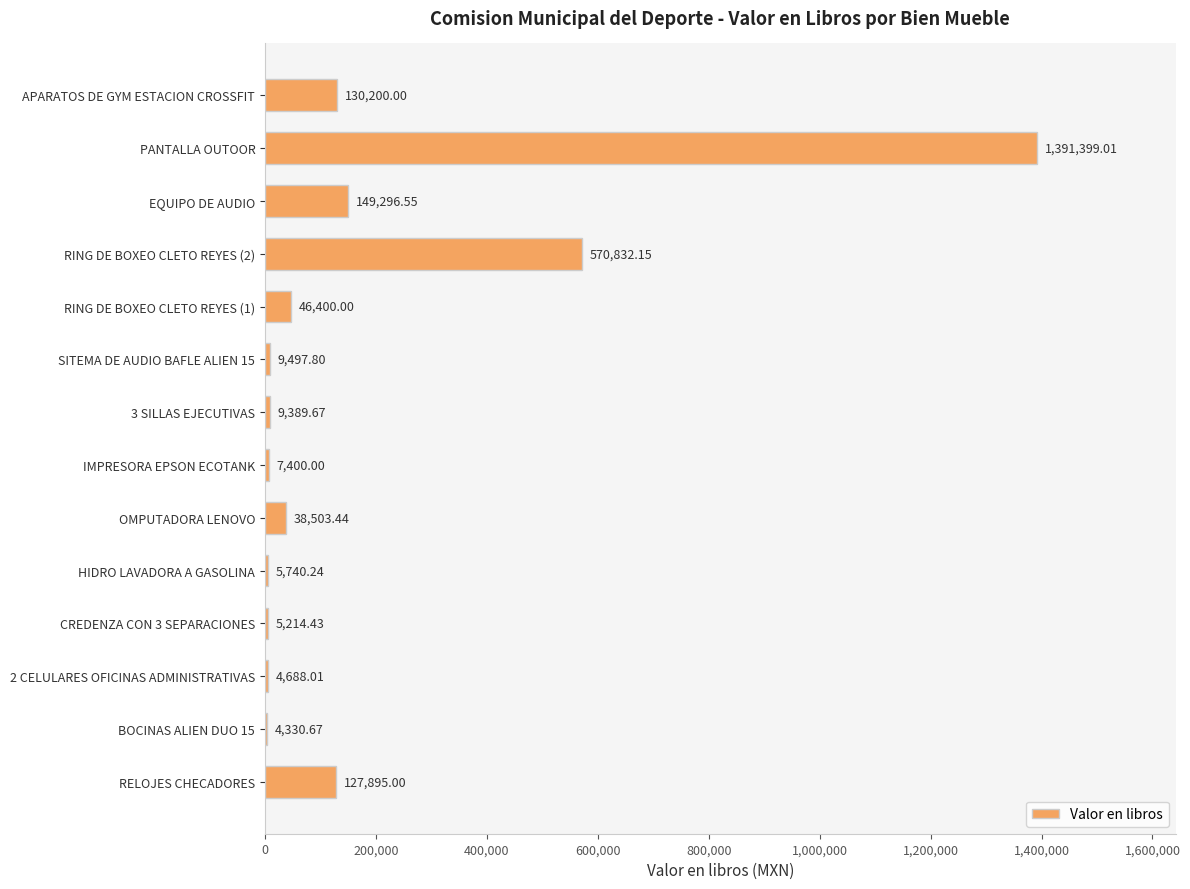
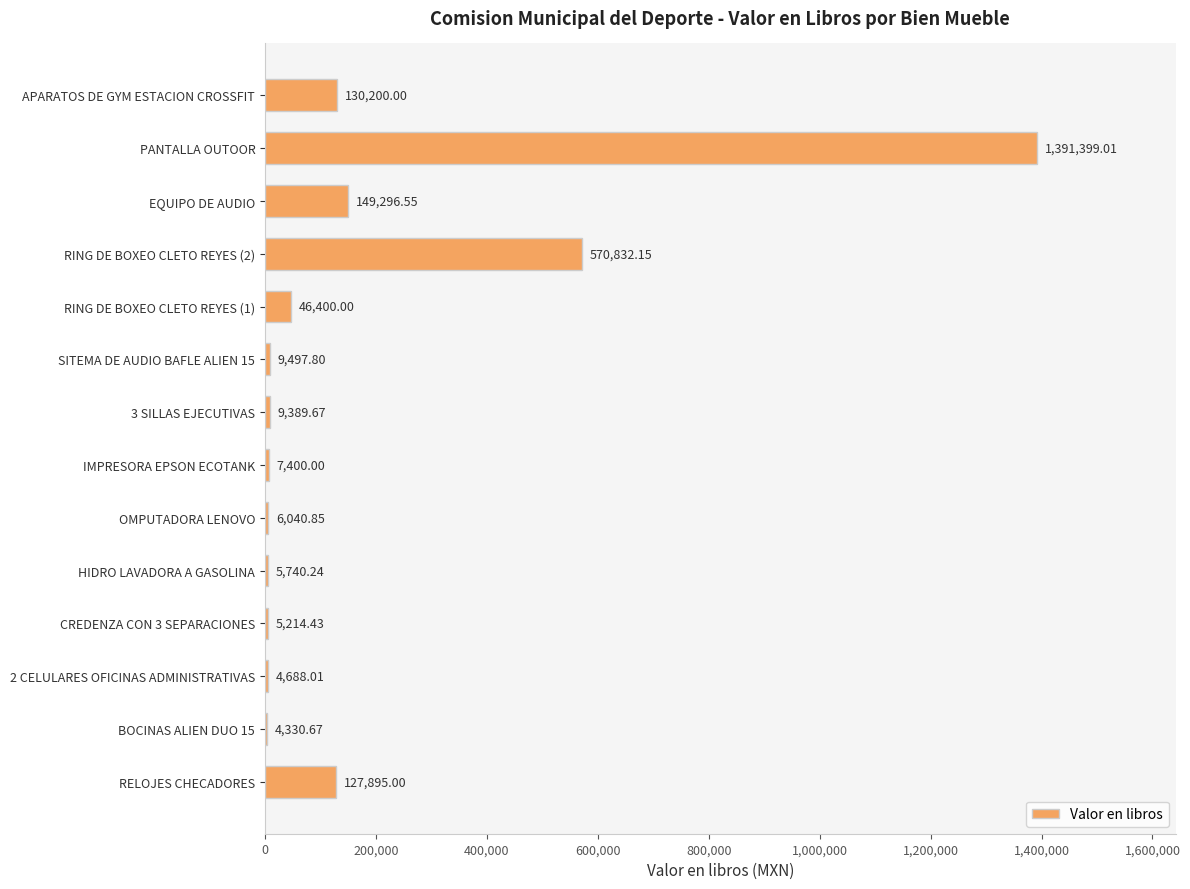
  {
    "APARATOS DE GYM ESTACION CROSSFIT": "130,200.00",
    "PANTALLA OUTOOR": "1,391,399.01",
    "EQUIPO DE AUDIO": "149,296.55",
    "RING DE BOXEO CLETO REYES (2)": "570,832.15",
    "RING DE BOXEO CLETO REYES (1)": "46,400.00",
    "SITEMA DE AUDIO BAFLE ALIEN 15": "9,497.80",
    "3 SILLAS EJECUTIVAS": "9,389.67",
    "IMPRESORA EPSON ECOTANK": "7,400.00",
-   "OMPUTADORA LENOVO": "38,503.44",
+   "OMPUTADORA LENOVO": "6,040.85",
    "HIDRO LAVADORA A GASOLINA": "5,740.24",
    "CREDENZA CON 3 SEPARACIONES": "5,214.43",
    "2 CELULARES OFICINAS ADMINISTRATIVAS": "4,688.01",
    "BOCINAS ALIEN DUO 15": "4,330.67",
    "RELOJES CHECADORES": "127,895.00"
  }
